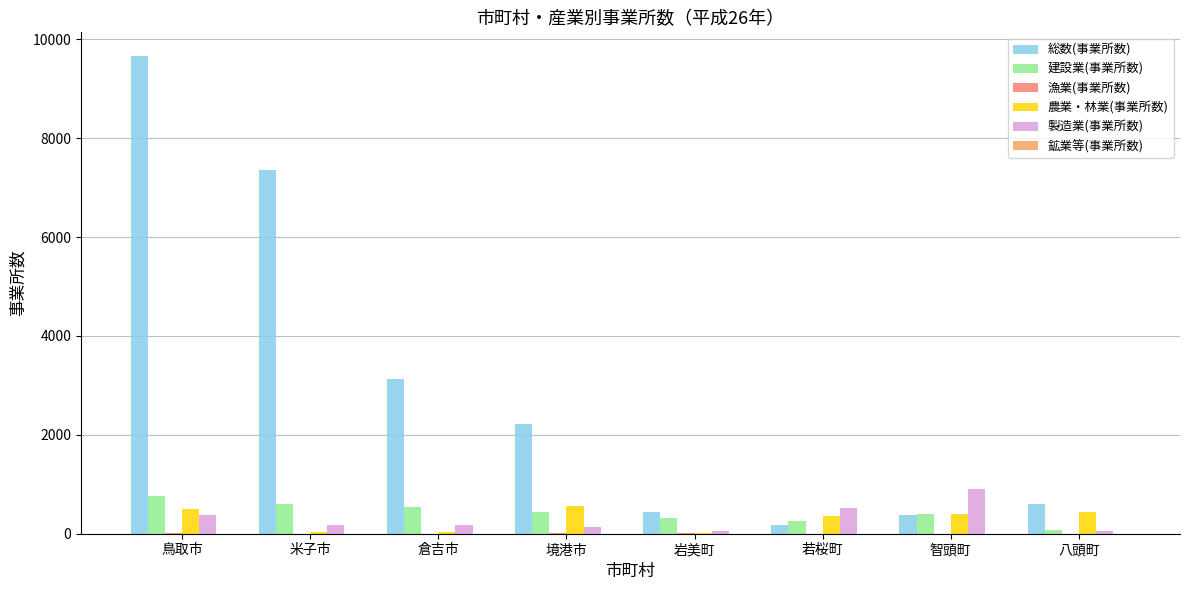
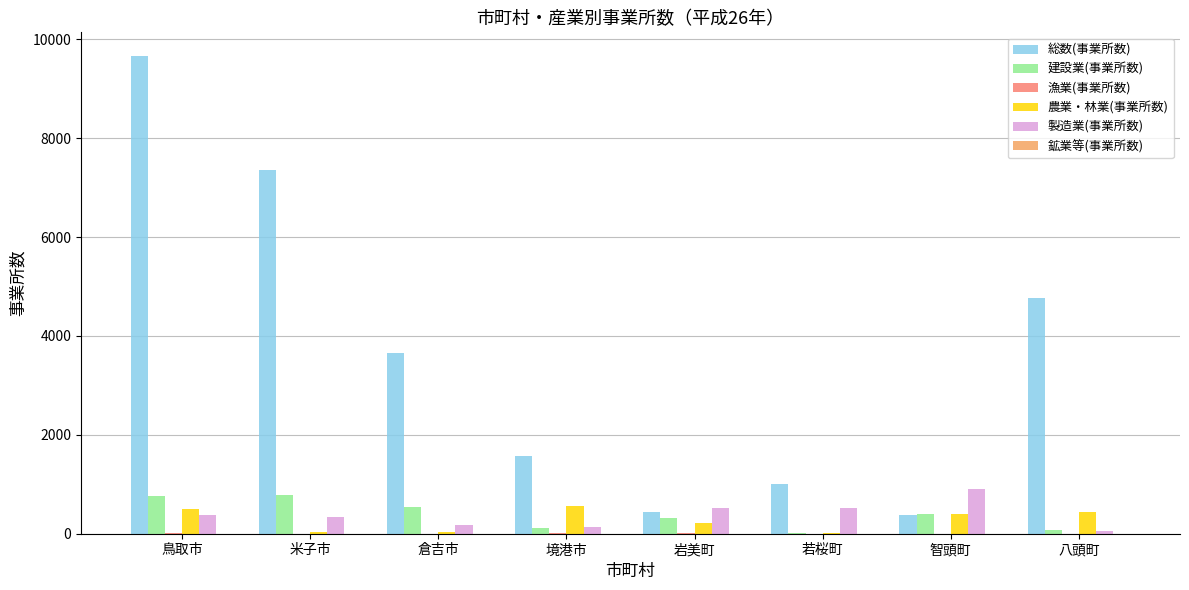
  {
    "総数(事業所数)": {
      "鳥取市": 9700,
      "米子市": 7400,
-     "倉吉市": 3100,
-     "境港市": 2200,
+     "倉吉市": 3700,
+     "境港市": 1600,
      "岩美町": 400,
-     "若桜町": 200,
+     "若桜町": 1000,
      "智頭町": 400,
-     "八頭町": 600
+     "八頭町": 4800
    },
    "建設業(事業所数)": {
      "鳥取市": 800,
-     "米子市": 600,
+     "米子市": 800,
      "倉吉市": 500,
-     "境港市": 400,
+     "境港市": 100,
      "岩美町": 300,
-     "若桜町": 300,
+     "若桜町": 0,
      "智頭町": 400,
      "八頭町": 100
    },
    "農業・林業(事業所数)": {
      "鳥取市": 500,
      "境港市": 600,
-     "岩美町": 0,
-     "若桜町": 400,
+     "岩美町": 200,
+     "若桜町": 0,
      "智頭町": 400,
      "八頭町": 400
    },
    "製造業(事業所数)": {
      "鳥取市": 400,
-     "米子市": 200,
+     "米子市": 300,
      "倉吉市": 200,
      "境港市": 100,
-     "岩美町": 0,
+     "岩美町": 500,
      "若桜町": 500,
      "智頭町": 900,
      "八頭町": 100
    }
  }
